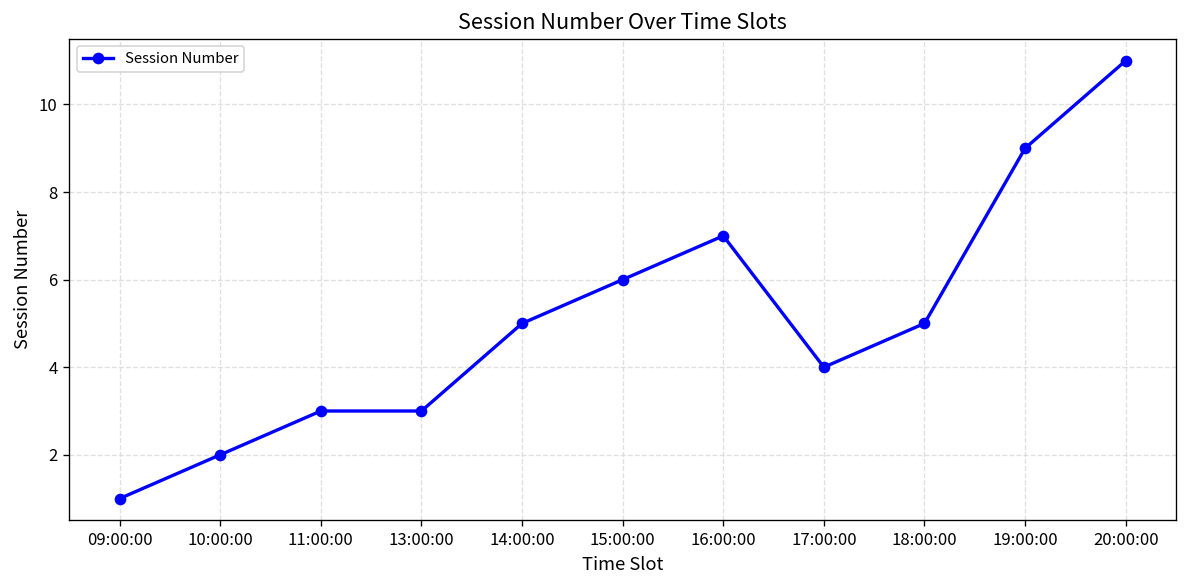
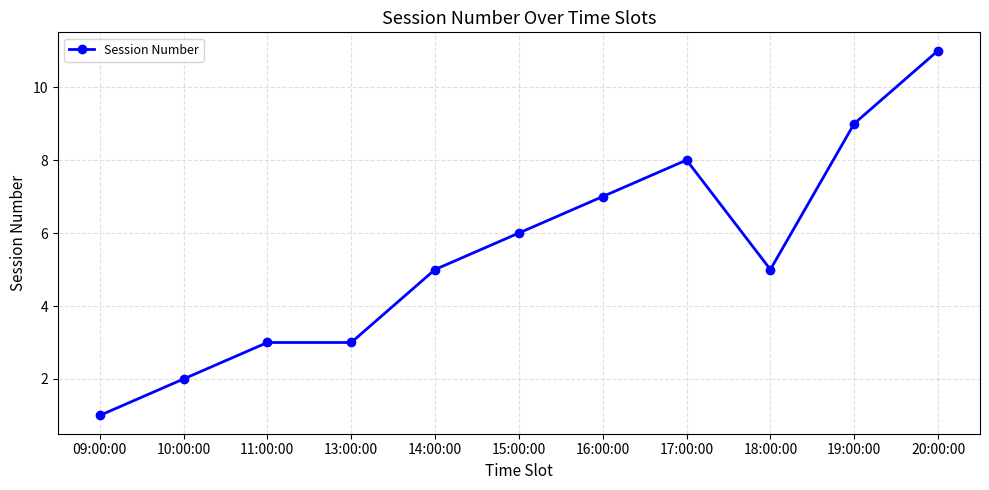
  {
    "09:00:00": 1,
    "10:00:00": 2,
    "11:00:00": 3,
    "13:00:00": 3,
    "14:00:00": 5,
    "15:00:00": 6,
    "16:00:00": 7,
-   "17:00:00": 4,
+   "17:00:00": 8,
    "18:00:00": 5,
    "19:00:00": 9,
    "20:00:00": 11
  }
